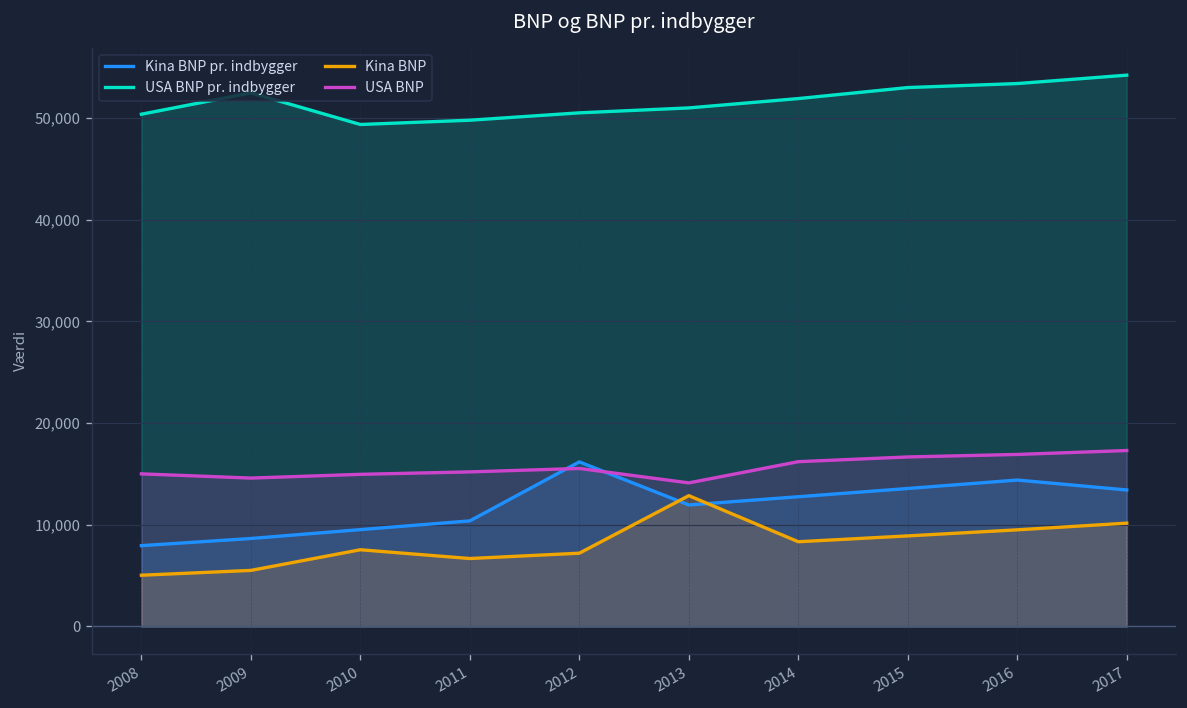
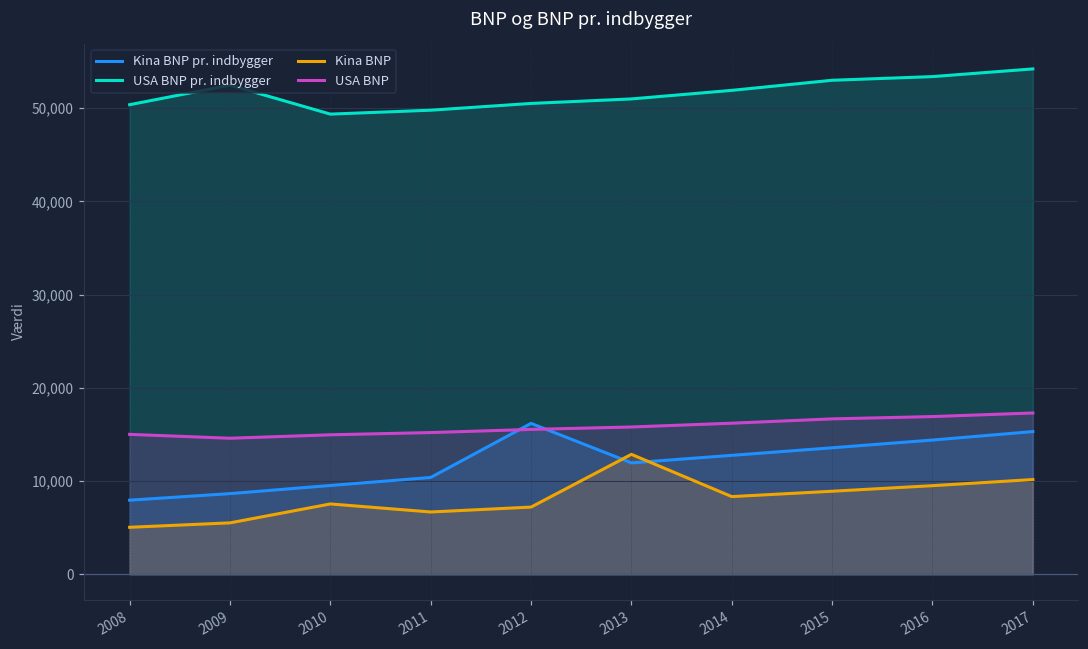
  {
    "Kina BNP pr. indbygger": {
      "2008": "8,000",
      "2009": "9,000",
      "2010": "10,000",
      "2011": "10,000",
      "2012": "16,000",
      "2013": "12,000",
      "2014": "13,000",
      "2015": "14,000",
      "2016": "14,000",
-     "2017": "13,000"
+     "2017": "15,000"
    },
    "USA BNP pr. indbygger": {
      "2008": "50,000",
      "2010": "49,000",
      "2011": "50,000",
      "2012": "51,000",
      "2013": "51,000",
      "2014": "52,000",
      "2015": "53,000",
      "2016": "53,000",
      "2017": "54,000"
    },
    "Kina BNP": {
      "2008": "5,000",
      "2009": "6,000",
      "2010": "8,000",
      "2011": "7,000",
      "2012": "7,000",
      "2013": "13,000",
      "2014": "8,000",
      "2015": "9,000",
      "2016": "10,000",
      "2017": "10,000"
    },
    "USA BNP": {
      "2008": "15,000",
      "2009": "15,000",
      "2010": "15,000",
      "2011": "15,000",
      "2012": "16,000",
-     "2013": "14,000",
+     "2013": "16,000",
      "2014": "16,000",
      "2015": "17,000",
      "2016": "17,000",
      "2017": "17,000"
    }
  }
